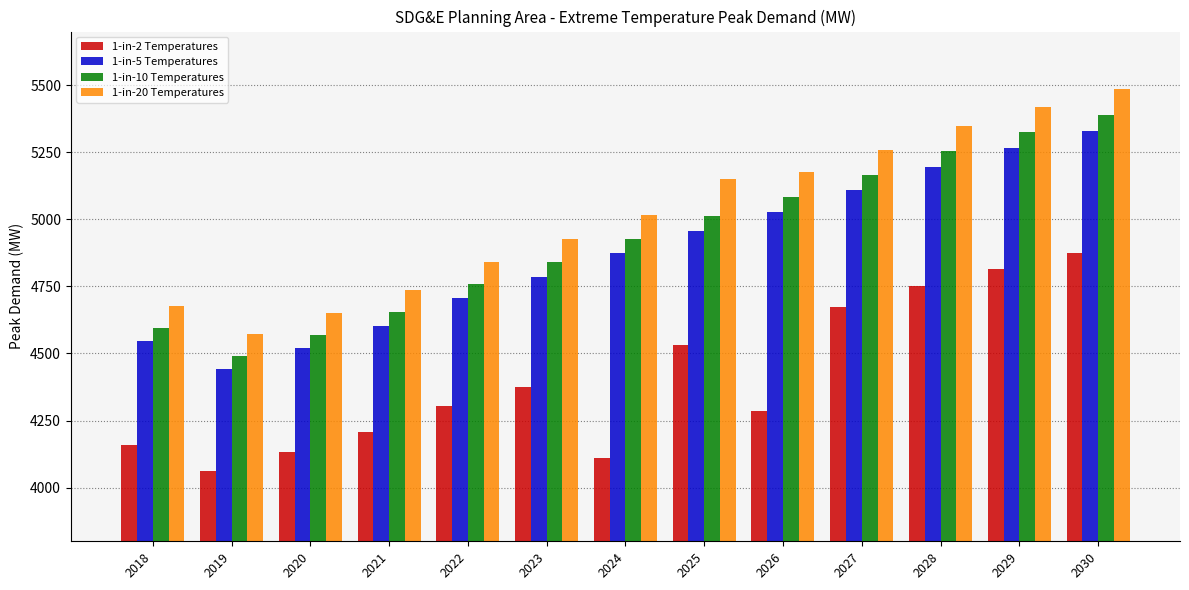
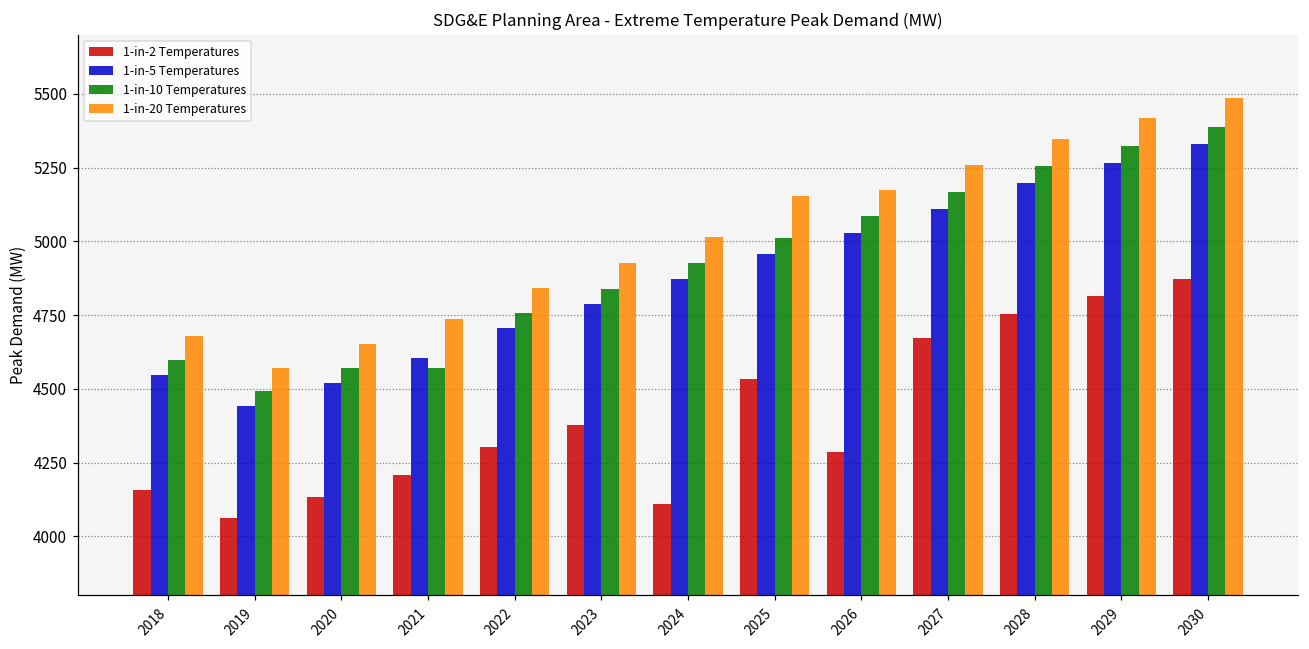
  {
    "1-in-2 Temperatures": {
      "2018": 4160,
      "2019": 4060,
      "2020": 4130,
      "2021": 4210,
      "2022": 4300,
      "2023": 4380,
      "2024": 4110,
      "2025": 4530,
      "2026": 4290,
      "2027": 4670,
      "2028": 4750,
      "2029": 4810,
      "2030": 4870
    },
    "1-in-5 Temperatures": {
      "2018": 4550,
      "2019": 4440,
      "2020": 4520,
      "2021": 4600,
      "2022": 4710,
      "2023": 4790,
      "2024": 4870,
      "2025": 4960,
      "2026": 5030,
      "2027": 5110,
      "2028": 5200,
      "2029": 5270,
      "2030": 5330
    },
    "1-in-10 Temperatures": {
      "2018": 4600,
      "2019": 4490,
      "2020": 4570,
-     "2021": 4650,
+     "2021": 4570,
      "2022": 4760,
      "2023": 4840,
      "2024": 4930,
      "2025": 5010,
      "2026": 5080,
      "2027": 5170,
      "2028": 5250,
      "2029": 5320,
      "2030": 5390
    },
    "1-in-20 Temperatures": {
      "2018": 4680,
      "2019": 4570,
      "2020": 4650,
      "2021": 4740,
      "2022": 4840,
      "2023": 4930,
      "2024": 5020,
      "2025": 5150,
      "2026": 5170,
      "2027": 5260,
      "2028": 5350,
      "2029": 5420,
      "2030": 5480
    }
  }
